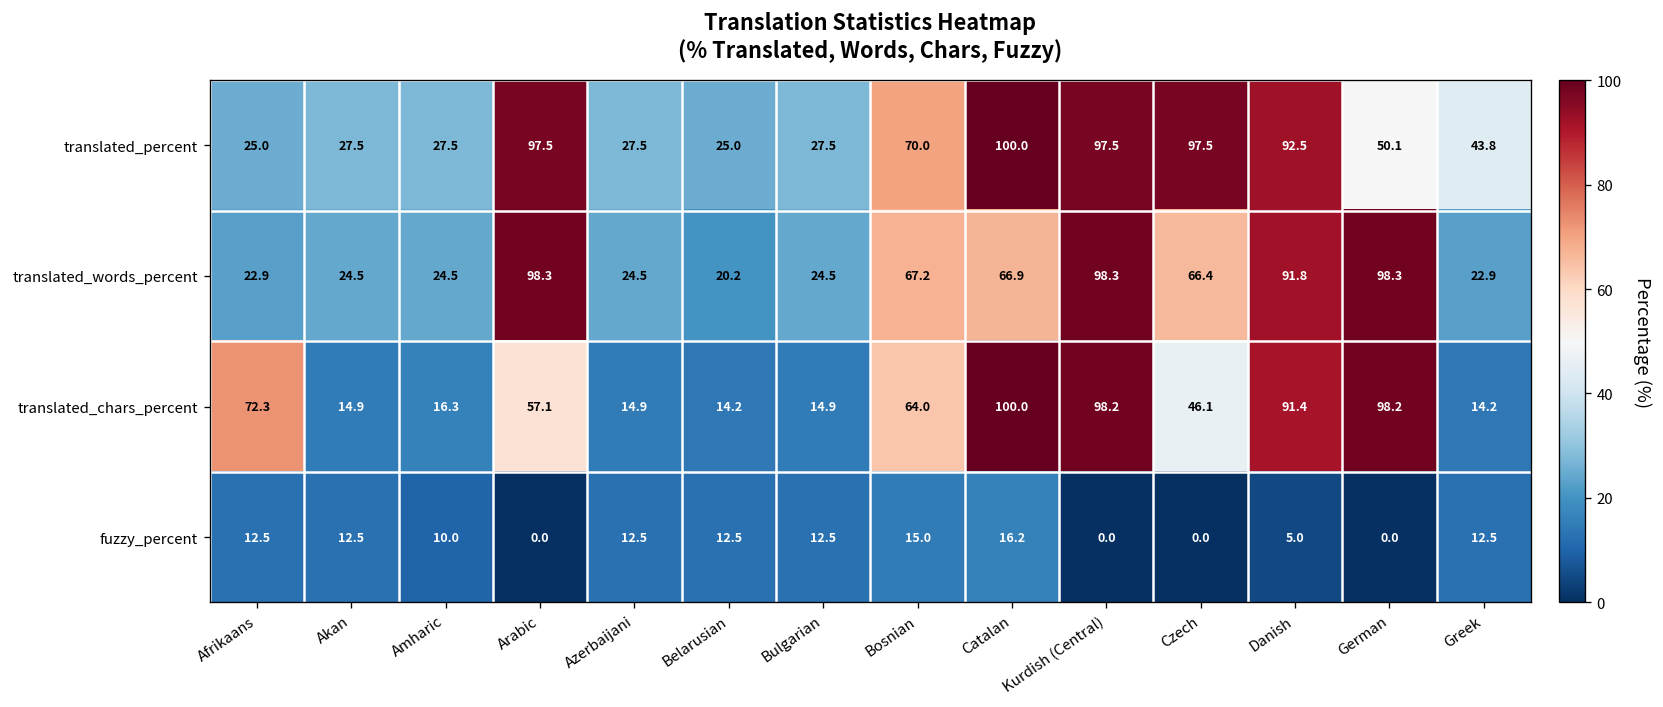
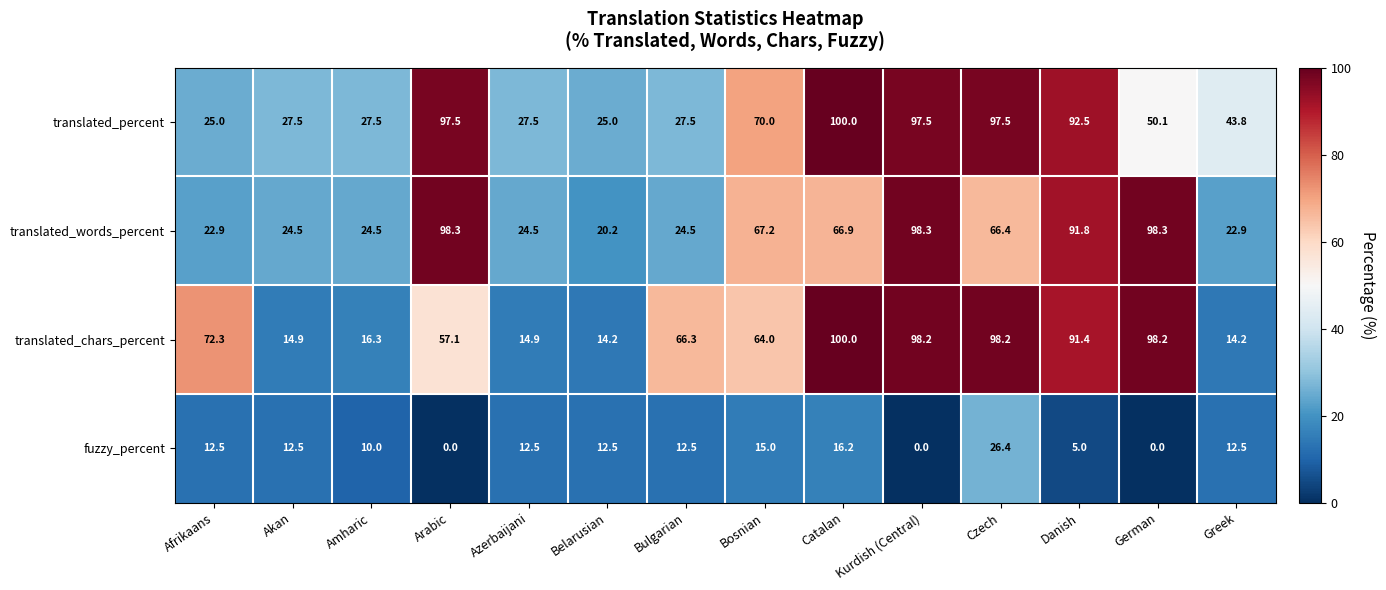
  {
    "translated_percent": {
      "Afrikaans": 25.0,
      "Akan": 27.5,
      "Amharic": 27.5,
      "Arabic": 97.5,
      "Azerbaijani": 27.5,
      "Belarusian": 25.0,
      "Bulgarian": 27.5,
      "Bosnian": 70.0,
      "Catalan": 100.0,
      "Kurdish (Central)": 97.5,
      "Czech": 97.5,
      "Danish": 92.5,
      "German": 50.1,
      "Greek": 43.8
    },
    "translated_words_percent": {
      "Afrikaans": 22.9,
      "Akan": 24.5,
      "Amharic": 24.5,
      "Arabic": 98.3,
      "Azerbaijani": 24.5,
      "Belarusian": 20.2,
      "Bulgarian": 24.5,
      "Bosnian": 67.2,
      "Catalan": 66.9,
      "Kurdish (Central)": 98.3,
      "Czech": 66.4,
      "Danish": 91.8,
      "German": 98.3,
      "Greek": 22.9
    },
    "translated_chars_percent": {
      "Afrikaans": 72.3,
      "Akan": 14.9,
      "Amharic": 16.3,
      "Arabic": 57.1,
      "Azerbaijani": 14.9,
      "Belarusian": 14.2,
-     "Bulgarian": 14.9,
+     "Bulgarian": 66.3,
      "Bosnian": 64.0,
      "Catalan": 100.0,
      "Kurdish (Central)": 98.2,
-     "Czech": 46.1,
+     "Czech": 98.2,
      "Danish": 91.4,
      "German": 98.2,
      "Greek": 14.2
    },
    "fuzzy_percent": {
      "Afrikaans": 12.5,
      "Akan": 12.5,
      "Amharic": 10.0,
      "Arabic": 0.0,
      "Azerbaijani": 12.5,
      "Belarusian": 12.5,
      "Bulgarian": 12.5,
      "Bosnian": 15.0,
      "Catalan": 16.2,
      "Kurdish (Central)": 0.0,
-     "Czech": 0.0,
+     "Czech": 26.4,
      "Danish": 5.0,
      "German": 0.0,
      "Greek": 12.5
    }
  }
